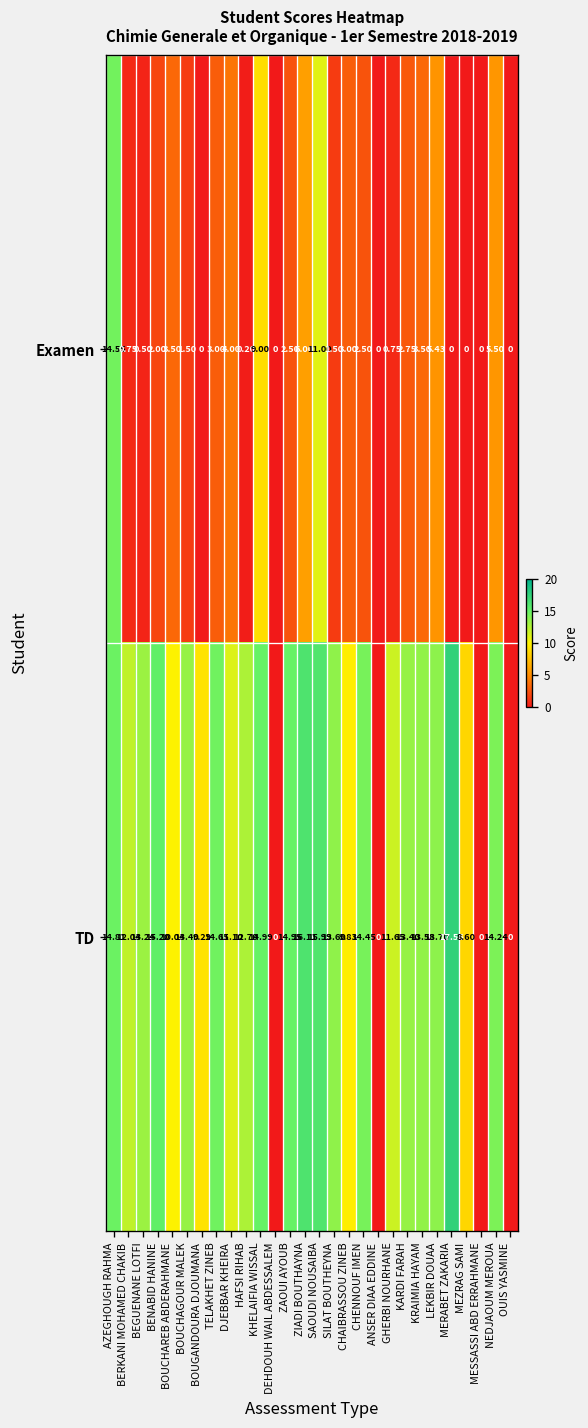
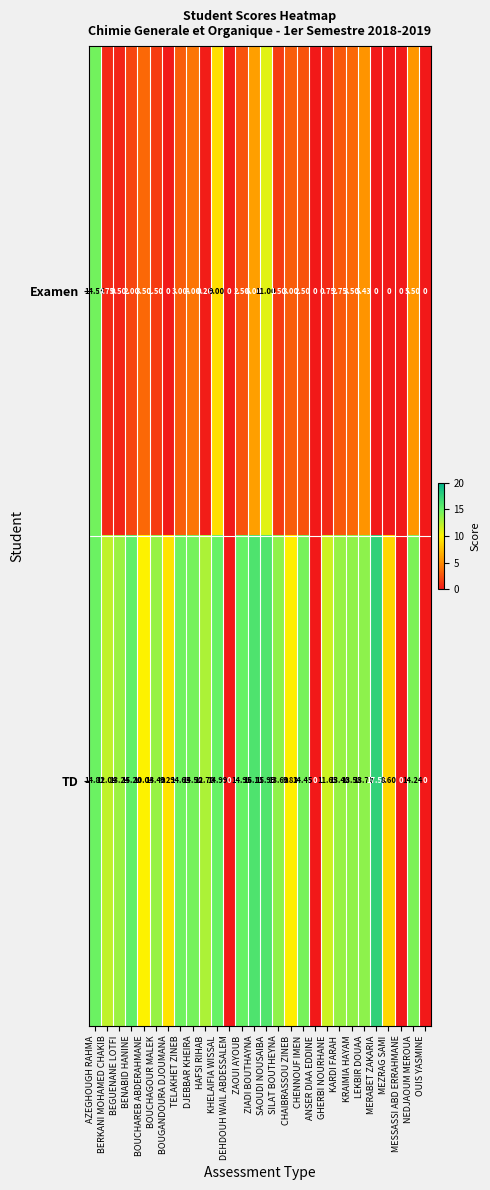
  {
    "Examen": {
      "BOUGANDOURA DJOUMANA": 0,
      "DEHDOUH WAIL ABDESSALEM": 0,
      "ANSER DIAA EDDINE": 0,
      "MERABET ZAKARIA": 0,
      "MEZRAG SAMI": 0,
      "MESSASSI ABD ERRAHMANE": 0,
      "NEDJAOUM MEROUA": 5.50,
      "OUIS YASMINE": 0
    },
    "TD": {
-     "DJEBBAR KHEIRA": 11.10,
+     "DJEBBAR KHEIRA": 14.50,
      "DEHDOUH WAIL ABDESSALEM": 0,
      "ANSER DIAA EDDINE": 0,
      "MESSASSI ABD ERRAHMANE": 0,
      "NEDJAOUM MEROUA": 14.24,
      "OUIS YASMINE": 0
    }
  }
